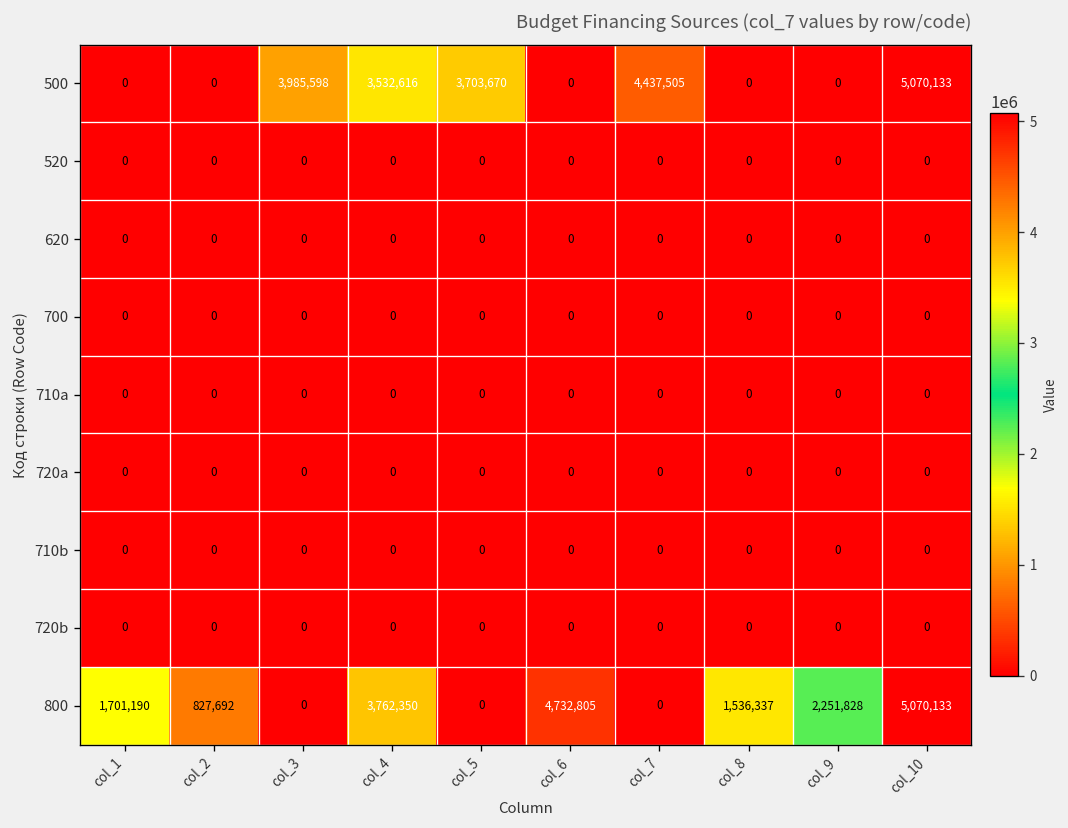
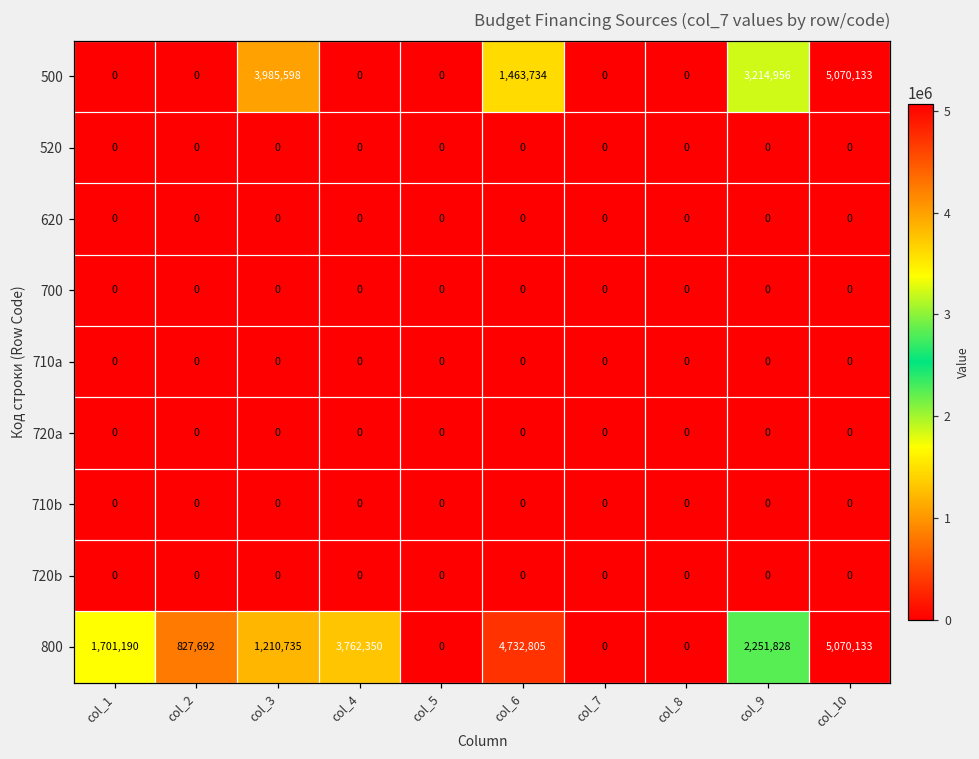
  {
    "500": {
      "col_1": "0",
      "col_2": "0",
      "col_3": "3,985,598",
-     "col_4": "3,532,616",
-     "col_5": "3,703,670",
-     "col_6": "0",
-     "col_7": "4,437,505",
+     "col_4": "0",
+     "col_5": "0",
+     "col_6": "1,463,734",
+     "col_7": "0",
      "col_8": "0",
-     "col_9": "0",
+     "col_9": "3,214,956",
      "col_10": "5,070,133"
    },
    "520": {
      "col_1": "0",
      "col_2": "0",
      "col_3": "0",
      "col_4": "0",
      "col_5": "0",
      "col_6": "0",
      "col_7": "0",
      "col_8": "0",
      "col_9": "0",
      "col_10": "0"
    },
    "620": {
      "col_1": "0",
      "col_2": "0",
      "col_3": "0",
      "col_4": "0",
      "col_5": "0",
      "col_6": "0",
      "col_7": "0",
      "col_8": "0",
      "col_9": "0",
      "col_10": "0"
    },
    "700": {
      "col_1": "0",
      "col_2": "0",
      "col_3": "0",
      "col_4": "0",
      "col_5": "0",
      "col_6": "0",
      "col_7": "0",
      "col_8": "0",
      "col_9": "0",
      "col_10": "0"
    },
    "710a": {
      "col_1": "0",
      "col_2": "0",
      "col_3": "0",
      "col_4": "0",
      "col_5": "0",
      "col_6": "0",
      "col_7": "0",
      "col_8": "0",
      "col_9": "0",
      "col_10": "0"
    },
    "720a": {
      "col_1": "0",
      "col_2": "0",
      "col_3": "0",
      "col_4": "0",
      "col_5": "0",
      "col_6": "0",
      "col_7": "0",
      "col_8": "0",
      "col_9": "0",
      "col_10": "0"
    },
    "710b": {
      "col_1": "0",
      "col_2": "0",
      "col_3": "0",
      "col_4": "0",
      "col_5": "0",
      "col_6": "0",
      "col_7": "0",
      "col_8": "0",
      "col_9": "0",
      "col_10": "0"
    },
    "720b": {
      "col_1": "0",
      "col_2": "0",
      "col_3": "0",
      "col_4": "0",
      "col_5": "0",
      "col_6": "0",
      "col_7": "0",
      "col_8": "0",
      "col_9": "0",
      "col_10": "0"
    },
    "800": {
      "col_1": "1,701,190",
      "col_2": "827,692",
-     "col_3": "0",
+     "col_3": "1,210,735",
      "col_4": "3,762,350",
      "col_5": "0",
      "col_6": "4,732,805",
      "col_7": "0",
-     "col_8": "1,536,337",
+     "col_8": "0",
      "col_9": "2,251,828",
      "col_10": "5,070,133"
    }
  }
